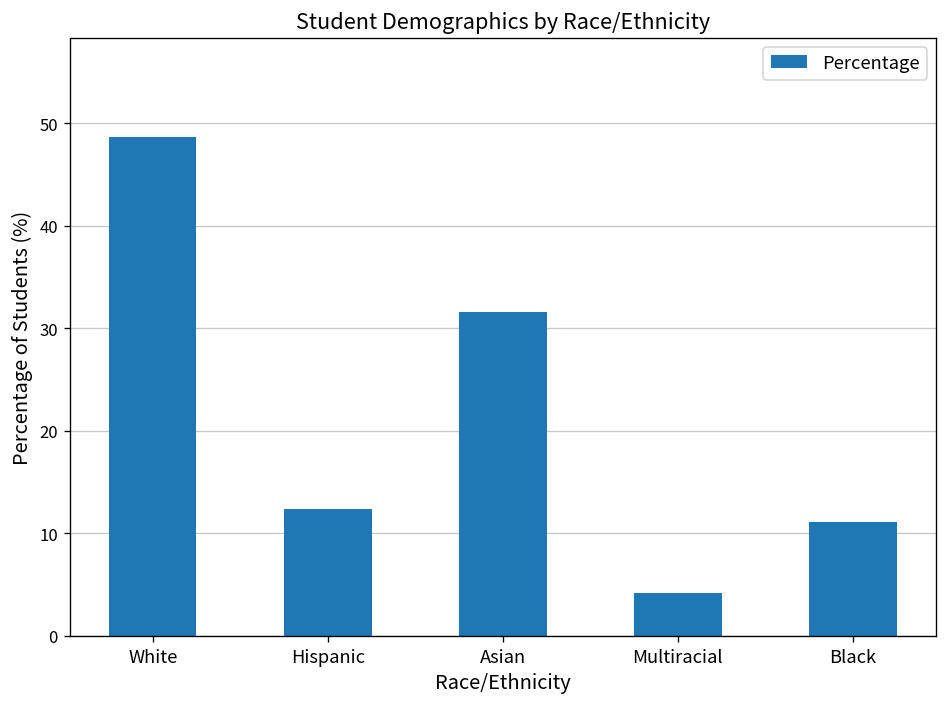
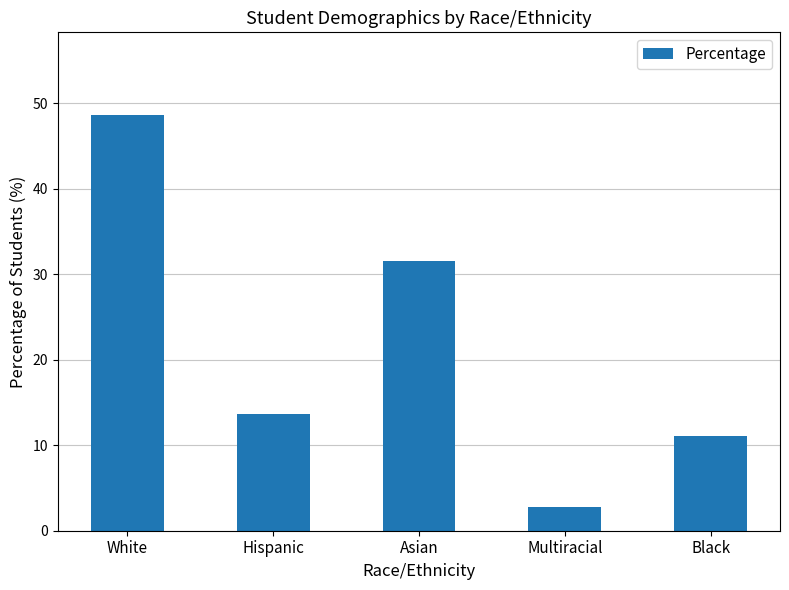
  {
    "White": 49,
-   "Hispanic": 12,
+   "Hispanic": 14,
    "Asian": 32,
-   "Multiracial": 4,
+   "Multiracial": 3,
    "Black": 11
  }
